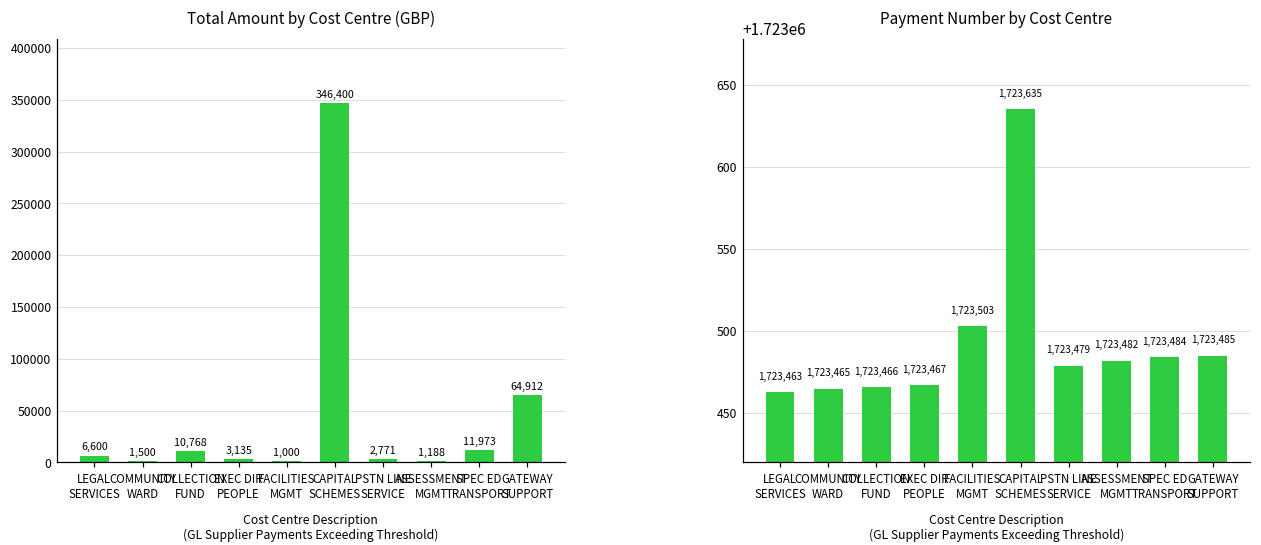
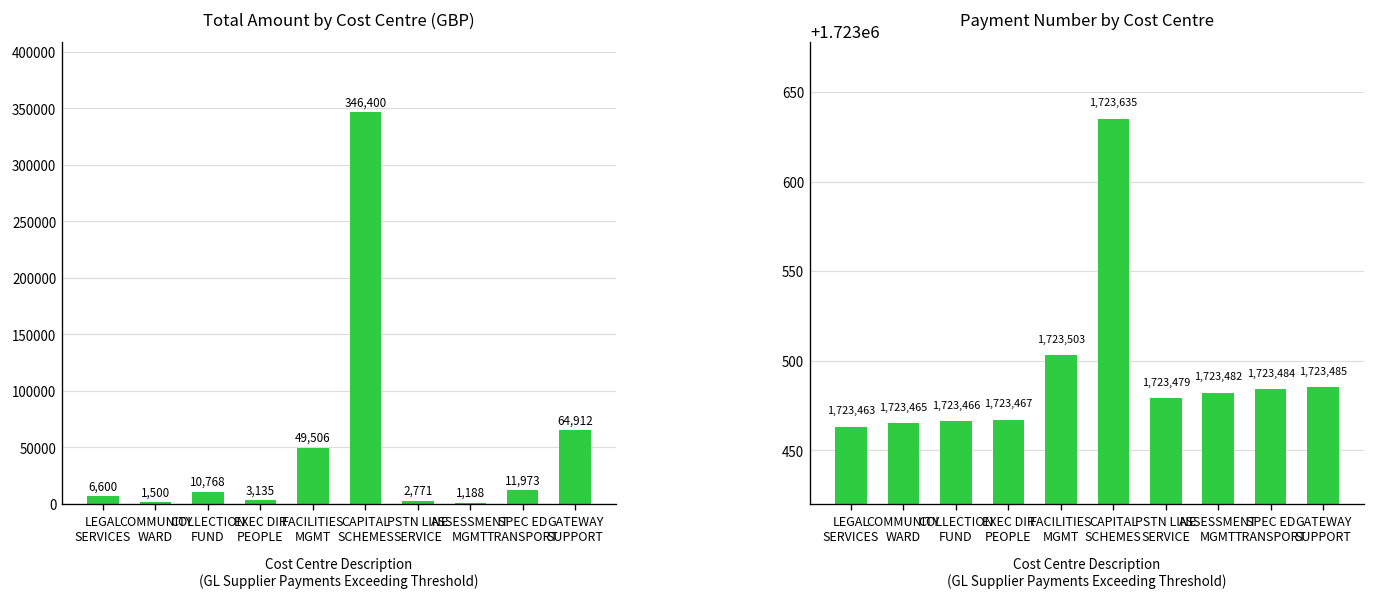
  {
    "Total Amount by Cost Centre (GBP)": {
-     "FACILITIES MGMT": "1,000",
+     "FACILITIES MGMT": "49,506",
      "CAPITAL SCHEMES": "346,400"
    },
    "Payment Number by Cost Centre": {
      "FACILITIES MGMT": "1,723,503",
      "CAPITAL SCHEMES": "1,723,635"
    }
  }
